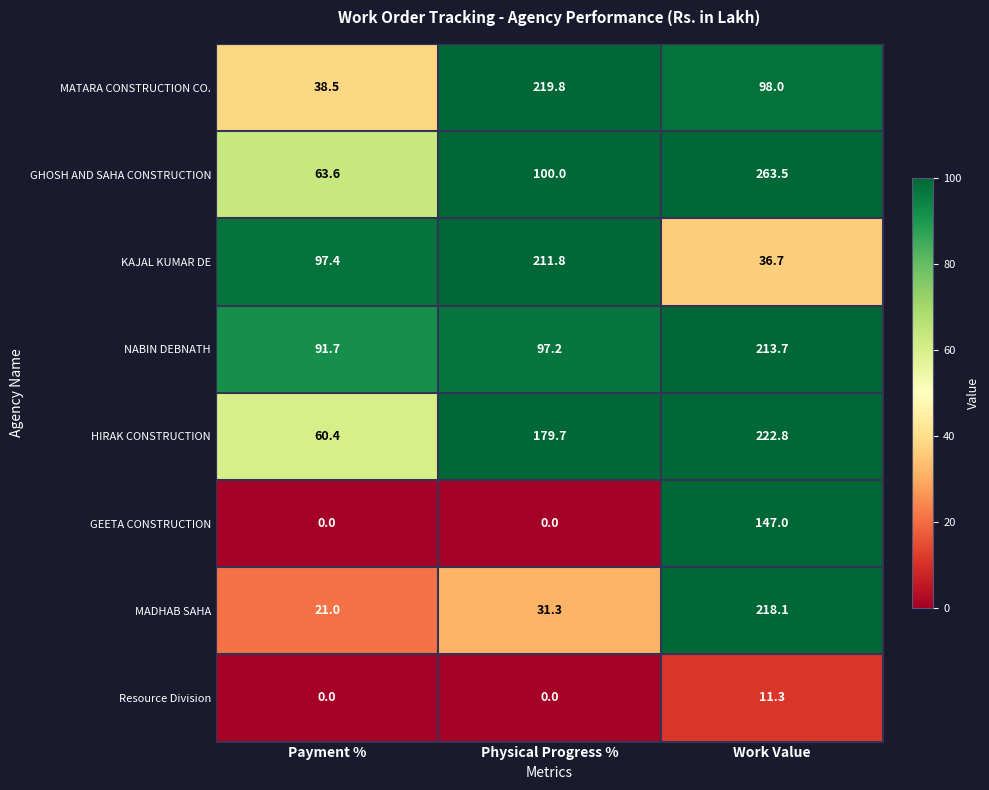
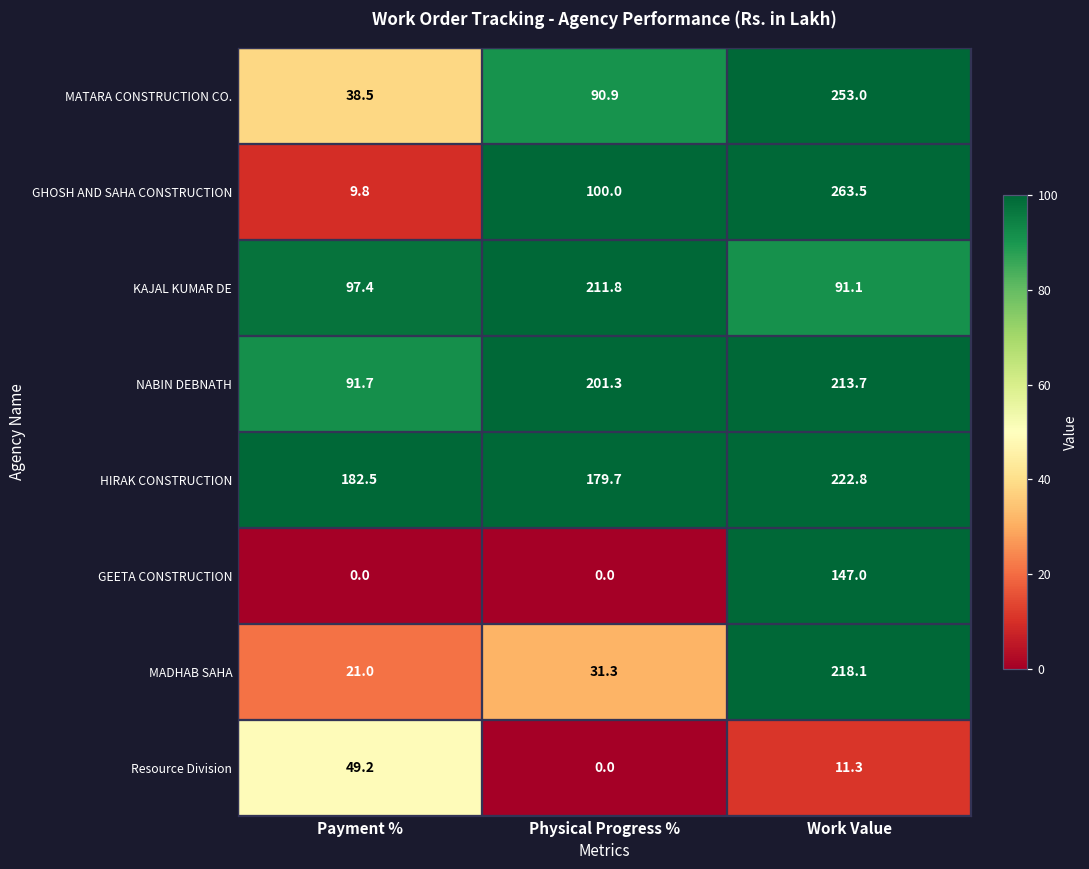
  {
    "MATARA CONSTRUCTION CO.": {
      "Payment %": 38.5,
-     "Physical Progress %": 219.8,
-     "Work Value": 98.0
+     "Physical Progress %": 90.9,
+     "Work Value": 253.0
    },
    "GHOSH AND SAHA CONSTRUCTION": {
-     "Payment %": 63.6,
+     "Payment %": 9.8,
      "Physical Progress %": 100.0,
      "Work Value": 263.5
    },
    "KAJAL KUMAR DE": {
      "Payment %": 97.4,
      "Physical Progress %": 211.8,
-     "Work Value": 36.7
+     "Work Value": 91.1
    },
    "NABIN DEBNATH": {
      "Payment %": 91.7,
-     "Physical Progress %": 97.2,
+     "Physical Progress %": 201.3,
      "Work Value": 213.7
    },
    "HIRAK CONSTRUCTION": {
-     "Payment %": 60.4,
+     "Payment %": 182.5,
      "Physical Progress %": 179.7,
      "Work Value": 222.8
    },
    "GEETA CONSTRUCTION": {
      "Payment %": 0.0,
      "Physical Progress %": 0.0,
      "Work Value": 147.0
    },
    "MADHAB SAHA": {
      "Payment %": 21.0,
      "Physical Progress %": 31.3,
      "Work Value": 218.1
    },
    "Resource Division": {
-     "Payment %": 0.0,
+     "Payment %": 49.2,
      "Physical Progress %": 0.0,
      "Work Value": 11.3
    }
  }
